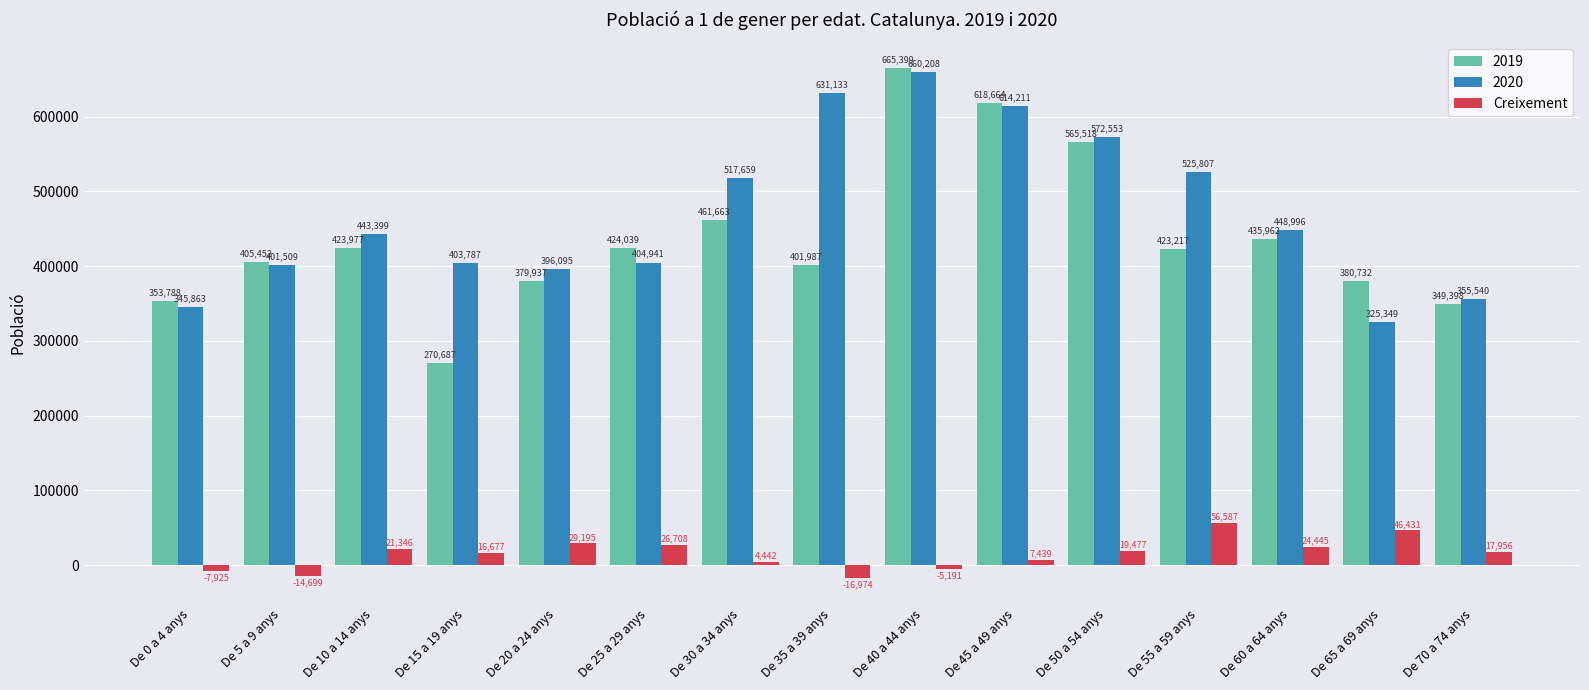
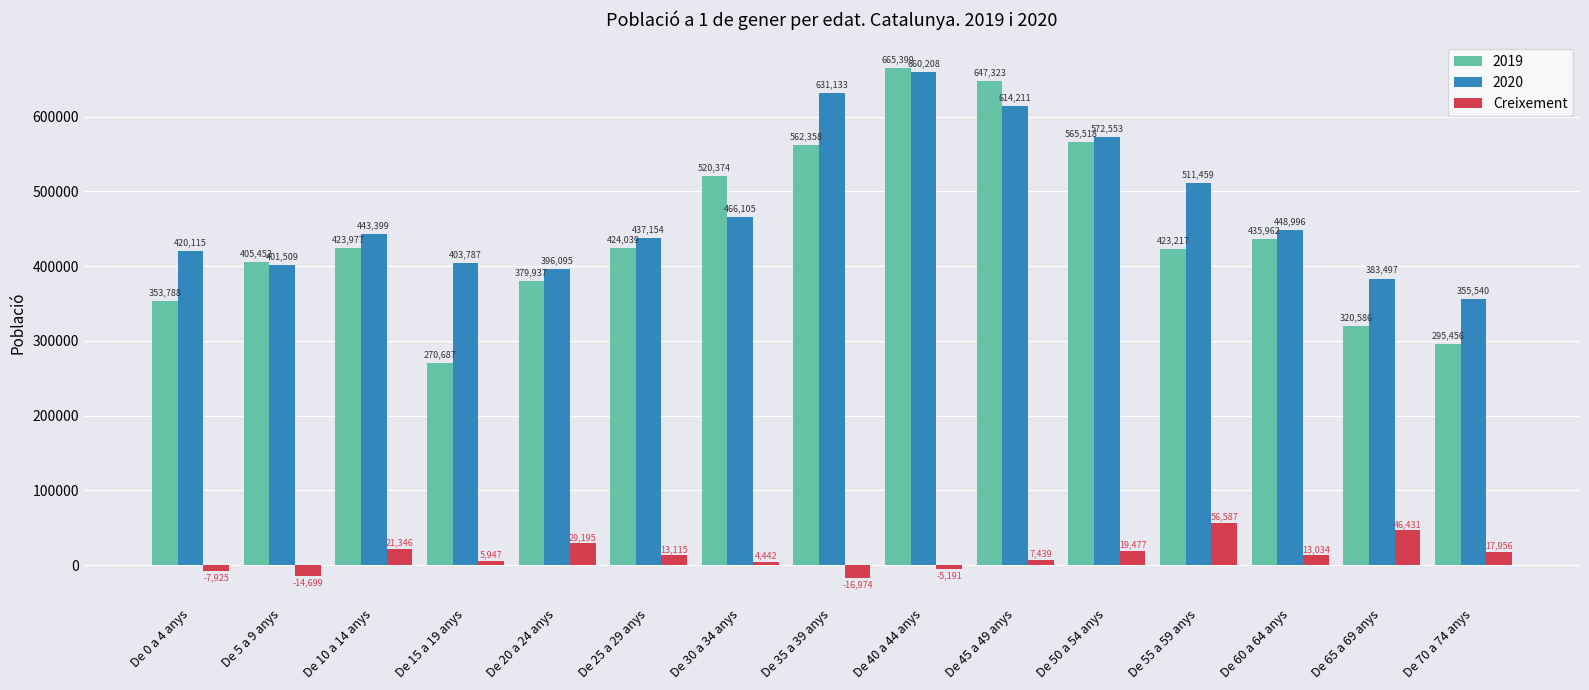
  {
    "2019": {
      "De 0 a 4 anys": "353,788",
      "De 5 a 9 anys": "405,452",
      "De 10 a 14 anys": "423,977",
      "De 15 a 19 anys": "270,687",
      "De 20 a 24 anys": "379,937",
      "De 25 a 29 anys": "424,039",
-     "De 30 a 34 anys": "461,663",
-     "De 35 a 39 anys": "401,987",
+     "De 30 a 34 anys": "520,374",
+     "De 35 a 39 anys": "562,358",
      "De 40 a 44 anys": "665,399",
-     "De 45 a 49 anys": "618,664",
+     "De 45 a 49 anys": "647,323",
      "De 50 a 54 anys": "565,518",
      "De 55 a 59 anys": "423,217",
      "De 60 a 64 anys": "435,962",
-     "De 65 a 69 anys": "380,732",
-     "De 70 a 74 anys": "349,398"
+     "De 65 a 69 anys": "320,586",
+     "De 70 a 74 anys": "295,456"
    },
    "2020": {
-     "De 0 a 4 anys": "345,863",
+     "De 0 a 4 anys": "420,115",
      "De 10 a 14 anys": "443,399",
      "De 15 a 19 anys": "403,787",
      "De 20 a 24 anys": "396,095",
-     "De 25 a 29 anys": "404,941",
-     "De 30 a 34 anys": "517,659",
+     "De 25 a 29 anys": "437,154",
+     "De 30 a 34 anys": "466,105",
      "De 35 a 39 anys": "631,133",
      "De 40 a 44 anys": "660,208",
      "De 45 a 49 anys": "614,211",
      "De 50 a 54 anys": "572,553",
-     "De 55 a 59 anys": "525,807",
+     "De 55 a 59 anys": "511,459",
      "De 60 a 64 anys": "448,996",
-     "De 65 a 69 anys": "325,349",
+     "De 65 a 69 anys": "383,497",
      "De 70 a 74 anys": "355,540"
    },
    "Creixement": {
      "De 0 a 4 anys": "-7,925",
      "De 5 a 9 anys": "-14,699",
      "De 10 a 14 anys": "21,346",
-     "De 15 a 19 anys": "16,677",
+     "De 15 a 19 anys": "5,947",
      "De 20 a 24 anys": "29,195",
-     "De 25 a 29 anys": "26,708",
+     "De 25 a 29 anys": "13,115",
      "De 30 a 34 anys": "4,442",
      "De 35 a 39 anys": "-16,974",
      "De 40 a 44 anys": "-5,191",
      "De 45 a 49 anys": "7,439",
      "De 50 a 54 anys": "19,477",
      "De 55 a 59 anys": "56,587",
-     "De 60 a 64 anys": "24,445",
+     "De 60 a 64 anys": "13,034",
      "De 65 a 69 anys": "46,431",
      "De 70 a 74 anys": "17,956"
    }
  }
